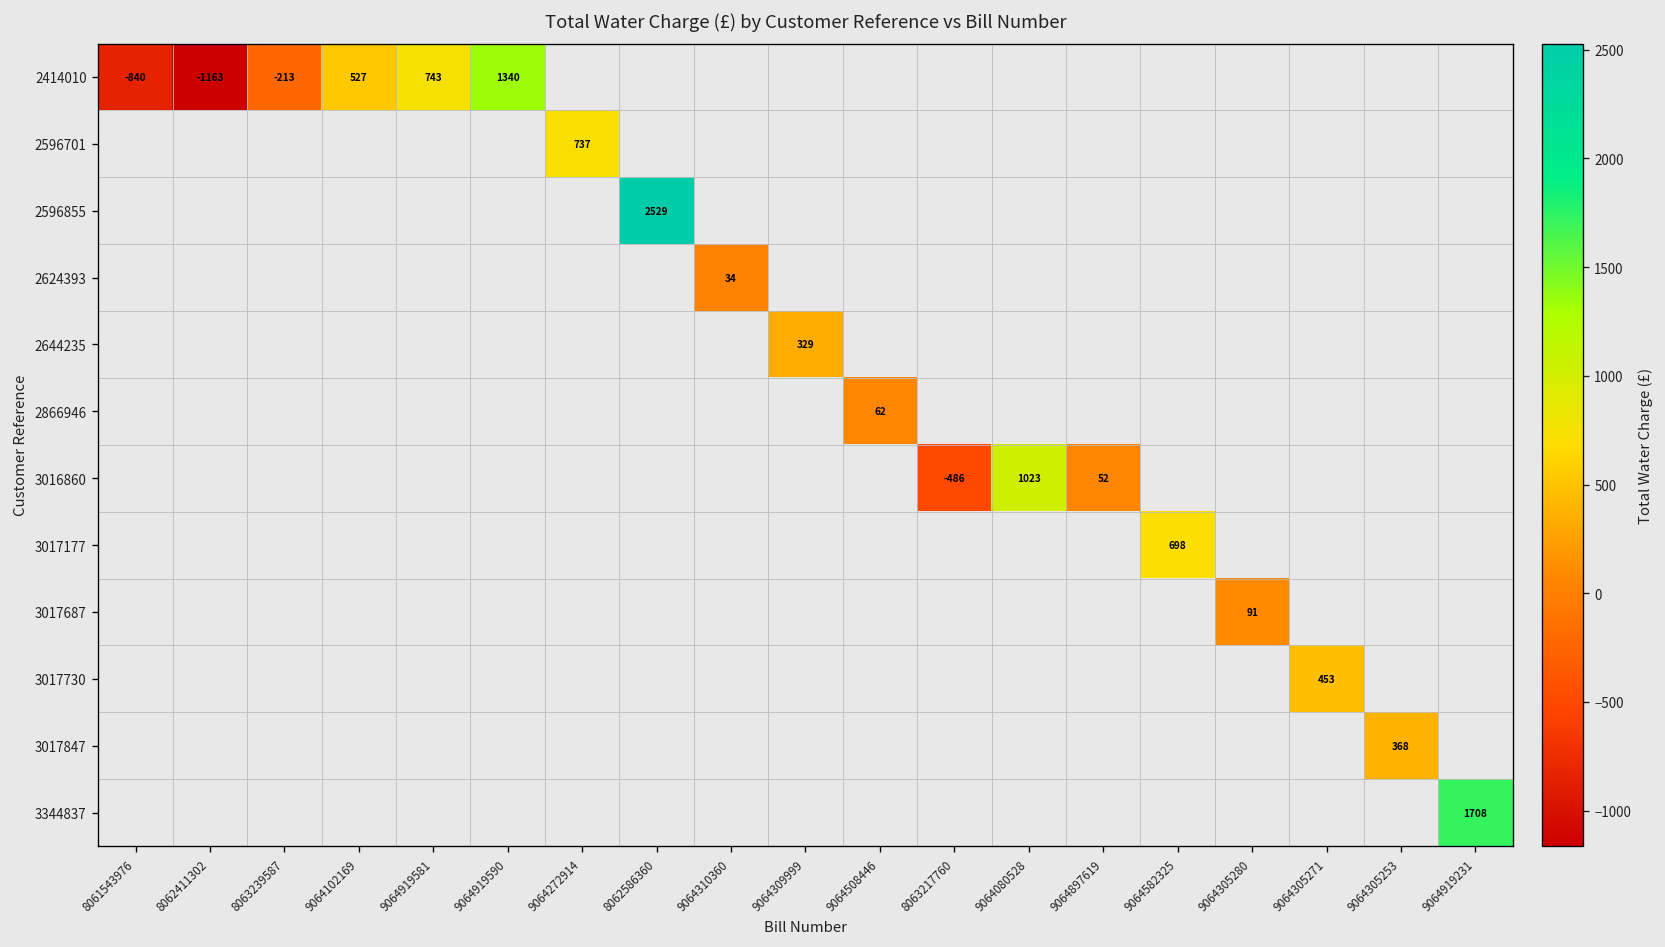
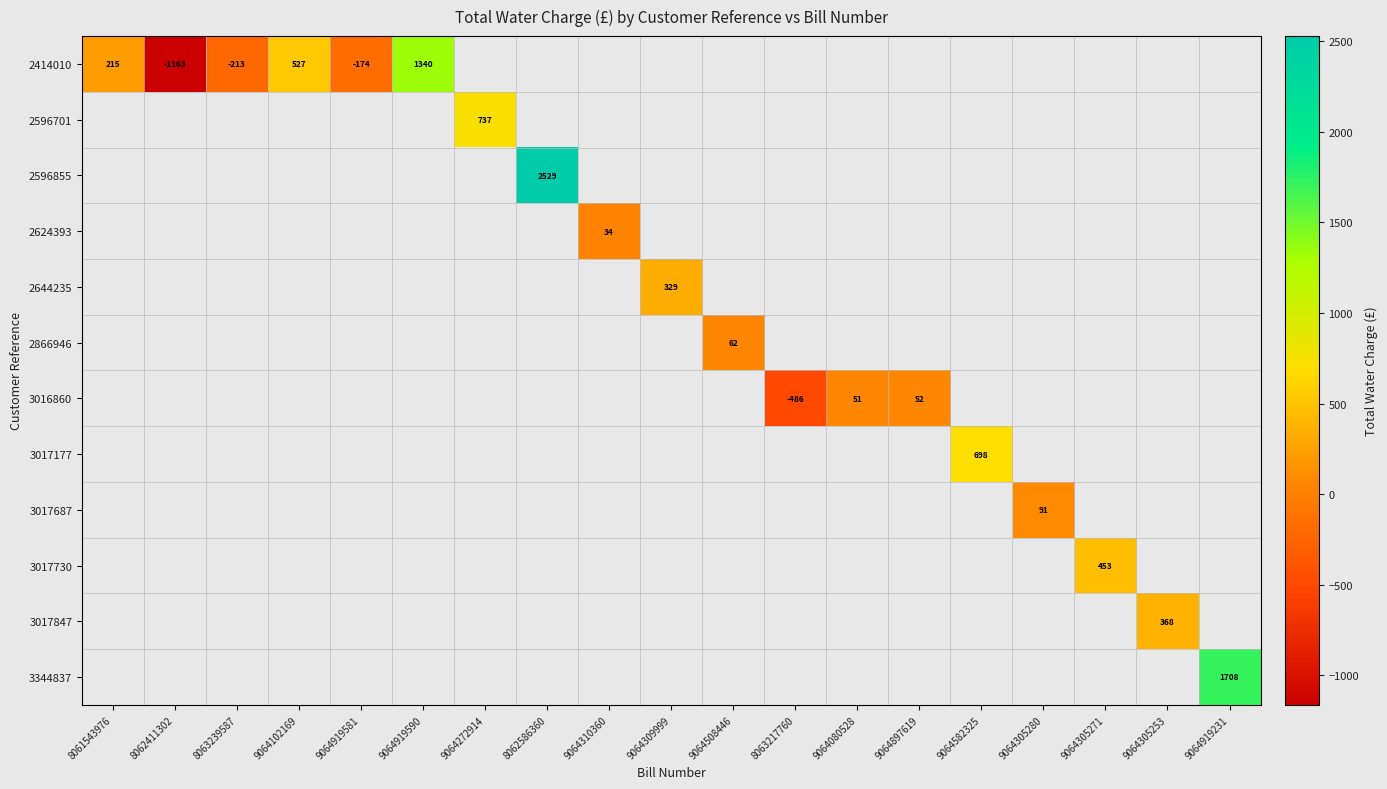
  {
    "2414010": {
-     "8061543976": -840,
+     "8061543976": 215,
      "8062411302": -1163,
      "8063239587": -213,
      "9064102169": 527,
-     "9064919581": 743,
+     "9064919581": -174,
      "9064919590": 1340
    },
    "2596701": {
      "9064272914": 737
    },
    "2596855": {
      "8062586360": 2529
    },
    "2624393": {
      "9064310360": 34
    },
    "2644235": {
      "9064309999": 329
    },
    "2866946": {
      "9064508446": 62
    },
    "3016860": {
      "8063217760": -486,
-     "9064080528": 1023,
+     "9064080528": 51,
      "9064897619": 52
    },
    "3017177": {
      "9064582325": 698
    },
    "3017687": {
      "9064305280": 91
    },
    "3017730": {
      "9064305271": 453
    },
    "3017847": {
      "9064305253": 368
    },
    "3344837": {
      "9064919231": 1708
    }
  }
